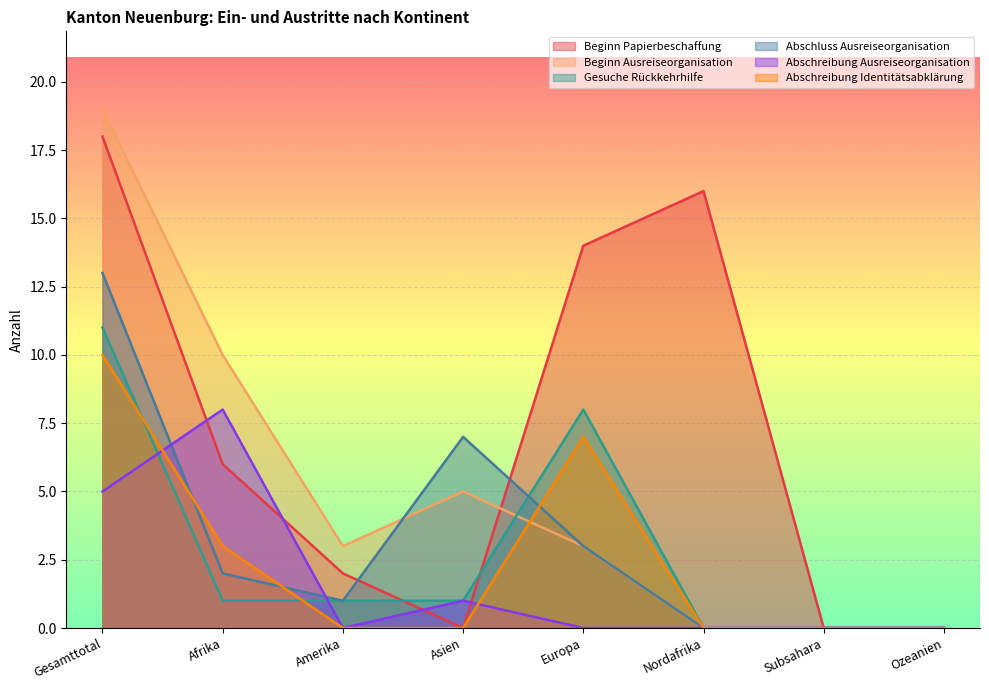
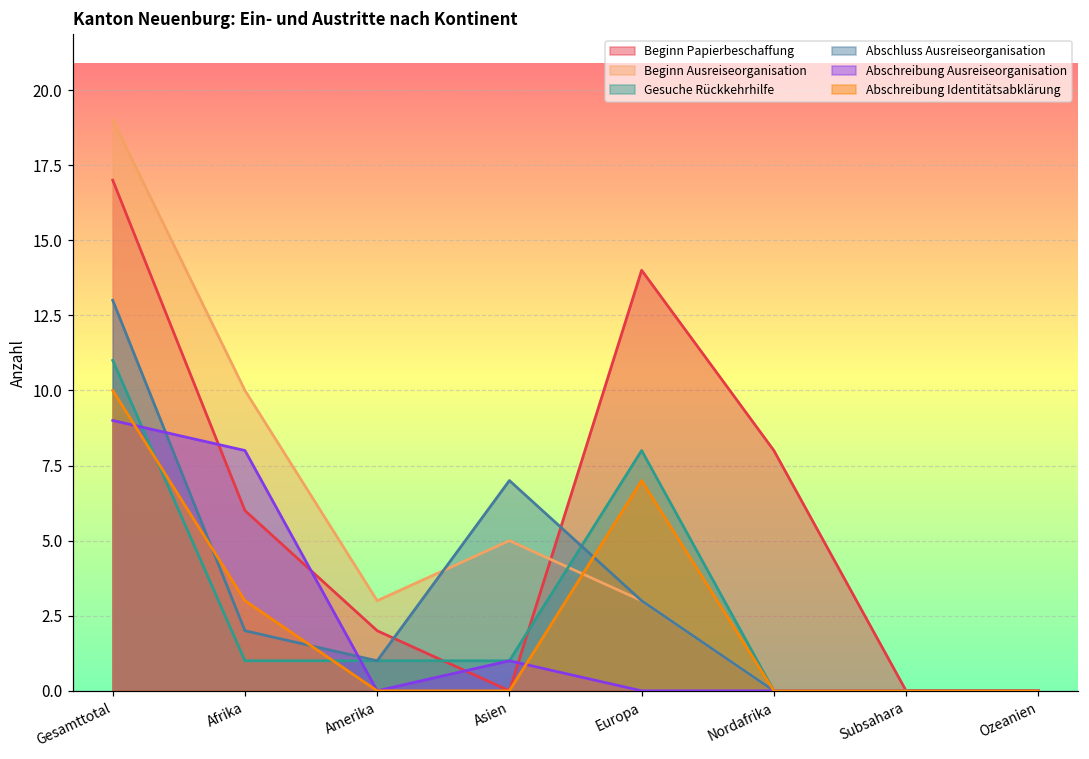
  {
    "Beginn Papierbeschaffung": {
-     "Gesamttotal": 18,
+     "Gesamttotal": 17,
      "Afrika": 6,
      "Amerika": 2,
      "Europa": 14,
-     "Nordafrika": 16
+     "Nordafrika": 8
    },
    "Beginn Ausreiseorganisation": {
      "Gesamttotal": 19,
      "Afrika": 10,
      "Amerika": 3,
      "Asien": 5
    },
    "Abschreibung Ausreiseorganisation": {
-     "Gesamttotal": 5,
+     "Gesamttotal": 9,
      "Afrika": 8,
      "Europa": 0
    },
    "Abschreibung Identitätsabklärung": {
      "Gesamttotal": 10,
      "Afrika": 3,
      "Europa": 7
    }
  }
